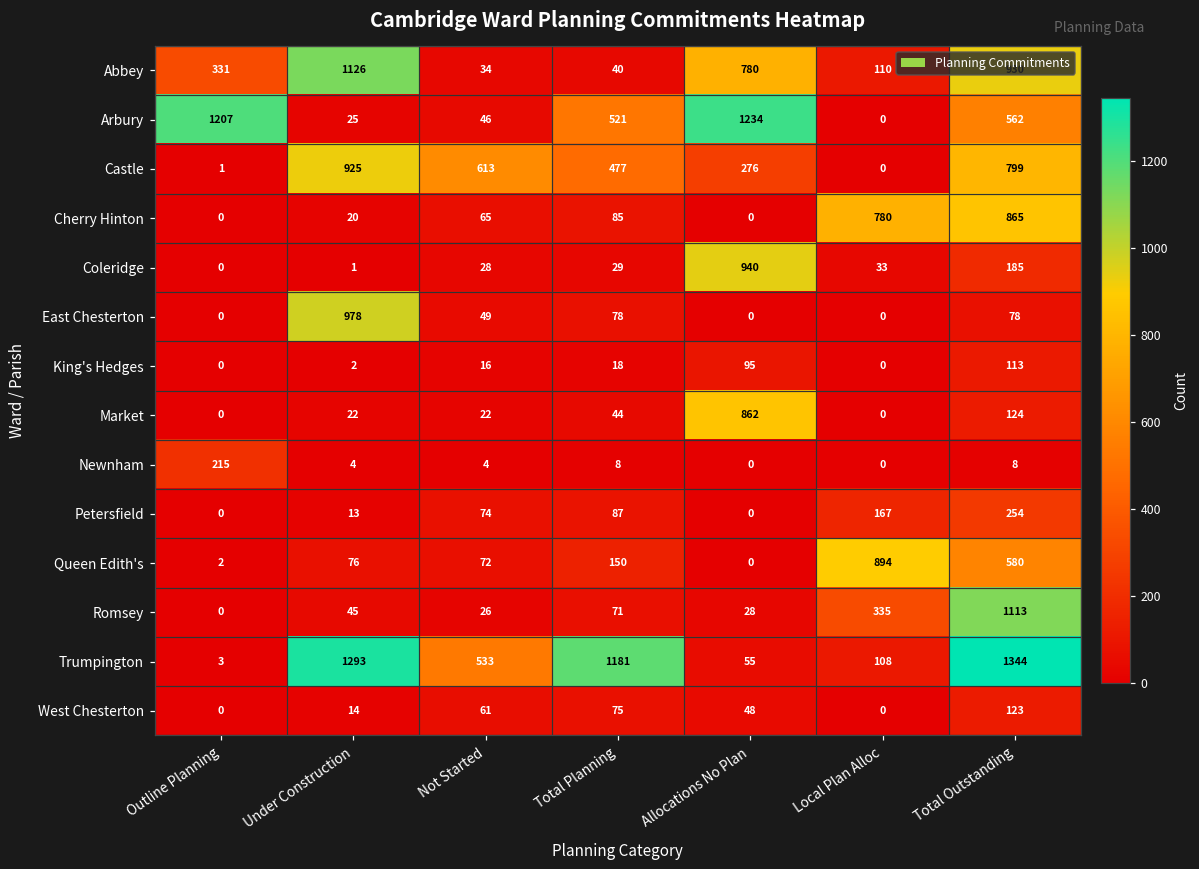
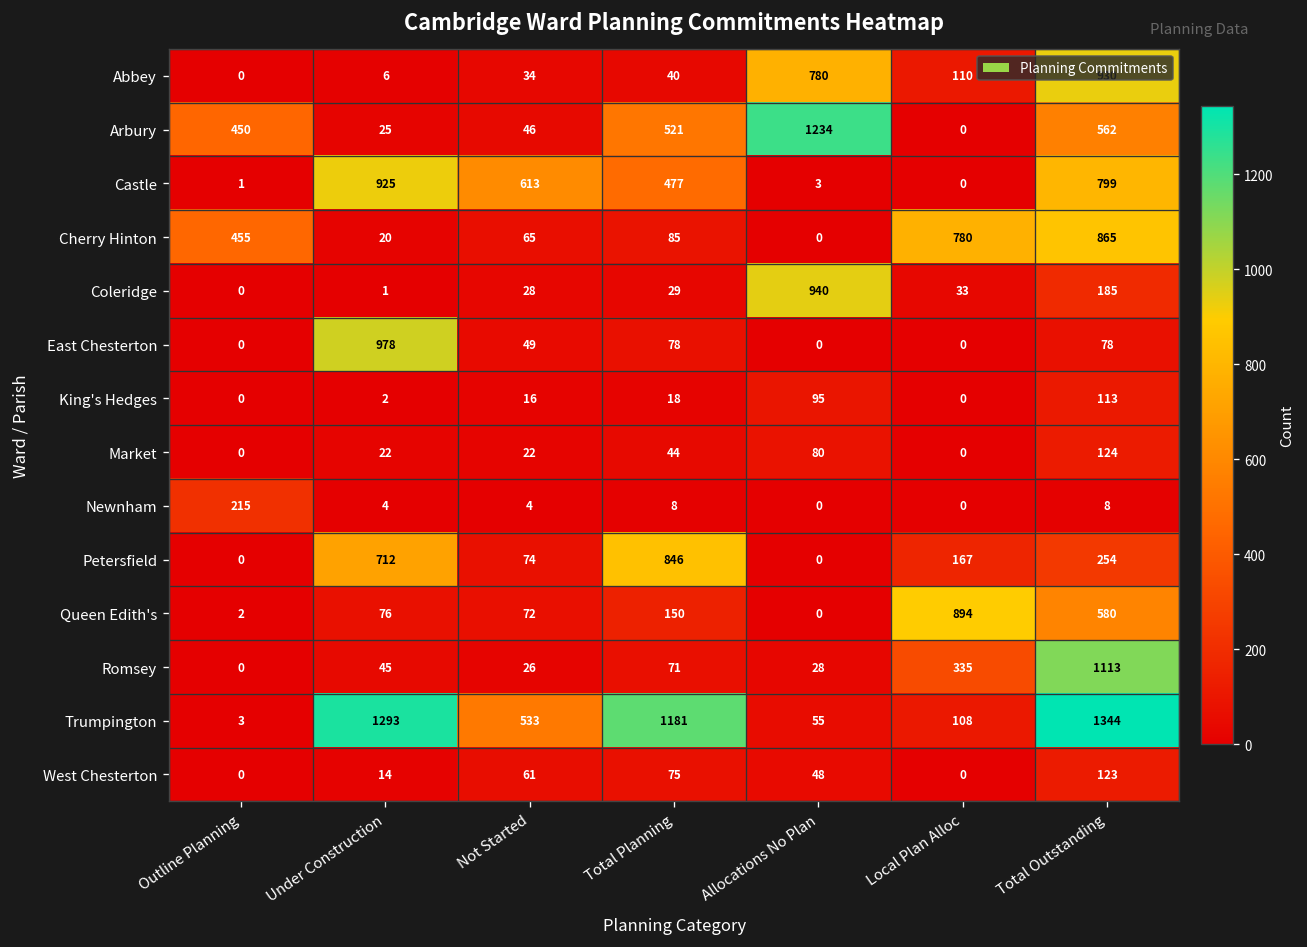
  {
    "Abbey": {
-     "Outline Planning": 331,
-     "Under Construction": 1126,
+     "Outline Planning": 0,
+     "Under Construction": 6,
      "Not Started": 34,
      "Total Planning": 40,
      "Allocations No Plan": 780,
      "Local Plan Alloc": 110
    },
    "Arbury": {
-     "Outline Planning": 1207,
+     "Outline Planning": 450,
      "Under Construction": 25,
      "Not Started": 46,
      "Total Planning": 521,
      "Allocations No Plan": 1234,
      "Local Plan Alloc": 0,
      "Total Outstanding": 562
    },
    "Castle": {
      "Outline Planning": 1,
      "Under Construction": 925,
      "Not Started": 613,
      "Total Planning": 477,
-     "Allocations No Plan": 276,
+     "Allocations No Plan": 3,
      "Local Plan Alloc": 0,
      "Total Outstanding": 799
    },
    "Cherry Hinton": {
-     "Outline Planning": 0,
+     "Outline Planning": 455,
      "Under Construction": 20,
      "Not Started": 65,
      "Total Planning": 85,
      "Allocations No Plan": 0,
      "Local Plan Alloc": 780,
      "Total Outstanding": 865
    },
    "Coleridge": {
      "Outline Planning": 0,
      "Under Construction": 1,
      "Not Started": 28,
      "Total Planning": 29,
      "Allocations No Plan": 940,
      "Local Plan Alloc": 33,
      "Total Outstanding": 185
    },
    "East Chesterton": {
      "Outline Planning": 0,
      "Under Construction": 978,
      "Not Started": 49,
      "Total Planning": 78,
      "Allocations No Plan": 0,
      "Local Plan Alloc": 0,
      "Total Outstanding": 78
    },
    "King's Hedges": {
      "Outline Planning": 0,
      "Under Construction": 2,
      "Not Started": 16,
      "Total Planning": 18,
      "Allocations No Plan": 95,
      "Local Plan Alloc": 0,
      "Total Outstanding": 113
    },
    "Market": {
      "Outline Planning": 0,
      "Under Construction": 22,
      "Not Started": 22,
      "Total Planning": 44,
-     "Allocations No Plan": 862,
+     "Allocations No Plan": 80,
      "Local Plan Alloc": 0,
      "Total Outstanding": 124
    },
    "Newnham": {
      "Outline Planning": 215,
      "Under Construction": 4,
      "Not Started": 4,
      "Total Planning": 8,
      "Allocations No Plan": 0,
      "Local Plan Alloc": 0,
      "Total Outstanding": 8
    },
    "Petersfield": {
      "Outline Planning": 0,
-     "Under Construction": 13,
+     "Under Construction": 712,
      "Not Started": 74,
-     "Total Planning": 87,
+     "Total Planning": 846,
      "Allocations No Plan": 0,
      "Local Plan Alloc": 167,
      "Total Outstanding": 254
    },
    "Queen Edith's": {
      "Outline Planning": 2,
      "Under Construction": 76,
      "Not Started": 72,
      "Total Planning": 150,
      "Allocations No Plan": 0,
      "Local Plan Alloc": 894,
      "Total Outstanding": 580
    },
    "Romsey": {
      "Outline Planning": 0,
      "Under Construction": 45,
      "Not Started": 26,
      "Total Planning": 71,
      "Allocations No Plan": 28,
      "Local Plan Alloc": 335,
      "Total Outstanding": 1113
    },
    "Trumpington": {
      "Outline Planning": 3,
      "Under Construction": 1293,
      "Not Started": 533,
      "Total Planning": 1181,
      "Allocations No Plan": 55,
      "Local Plan Alloc": 108,
      "Total Outstanding": 1344
    },
    "West Chesterton": {
      "Outline Planning": 0,
      "Under Construction": 14,
      "Not Started": 61,
      "Total Planning": 75,
      "Allocations No Plan": 48,
      "Local Plan Alloc": 0,
      "Total Outstanding": 123
    }
  }
